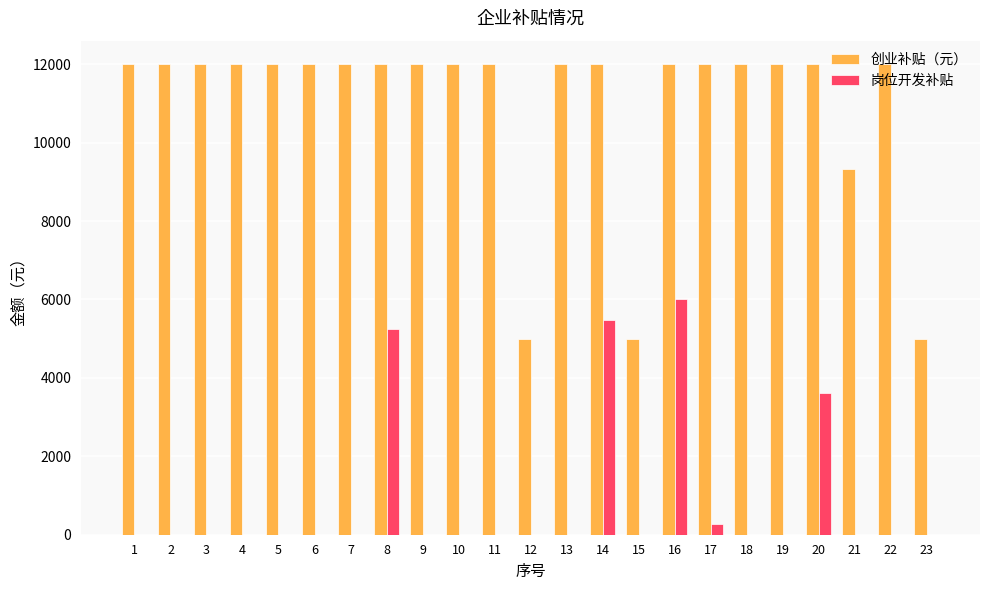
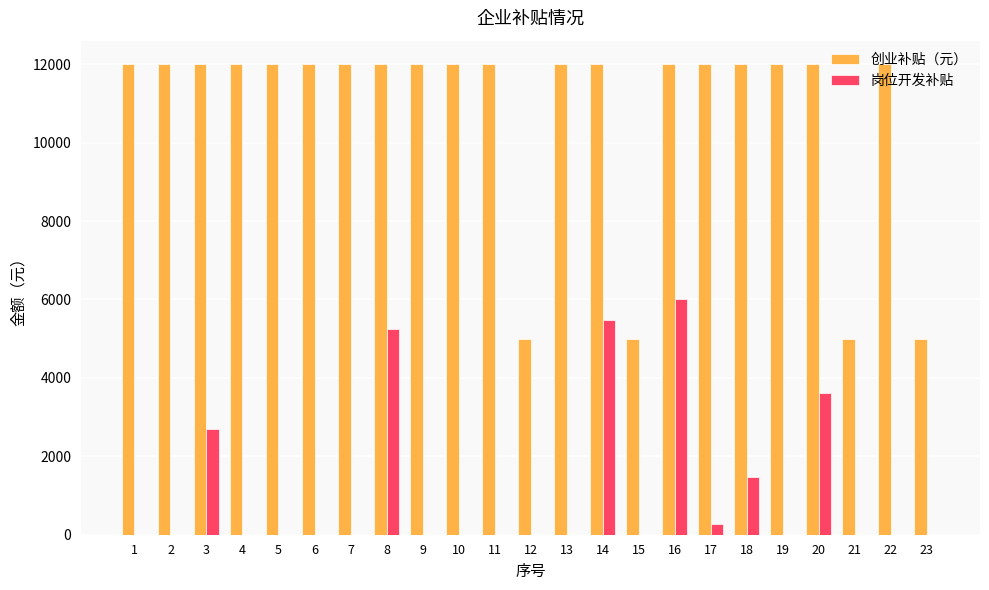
  {
    "创业补贴（元）": {
      "1": 12000,
      "2": 12000,
      "3": 12000,
      "4": 12000,
      "5": 12000,
      "6": 12000,
      "7": 12000,
      "8": 12000,
      "9": 12000,
      "10": 12000,
      "11": 12000,
      "12": 5000,
      "13": 12000,
      "14": 12000,
      "15": 5000,
      "16": 12000,
      "17": 12000,
      "18": 12000,
      "19": 12000,
      "20": 12000,
-     "21": 9300,
+     "21": 5000,
      "22": 12000,
      "23": 5000
    },
    "岗位开发补贴": {
      "1": 0,
      "2": 0,
-     "3": 0,
+     "3": 2700,
      "4": 0,
      "5": 0,
      "6": 0,
      "7": 0,
      "8": 5200,
      "9": 0,
      "10": 0,
      "11": 0,
      "12": 0,
      "13": 0,
      "14": 5500,
      "15": 0,
      "16": 6000,
      "17": 300,
-     "18": 0,
+     "18": 1500,
      "19": 0,
      "20": 3600,
      "21": 0,
      "22": 0,
      "23": 0
    }
  }
